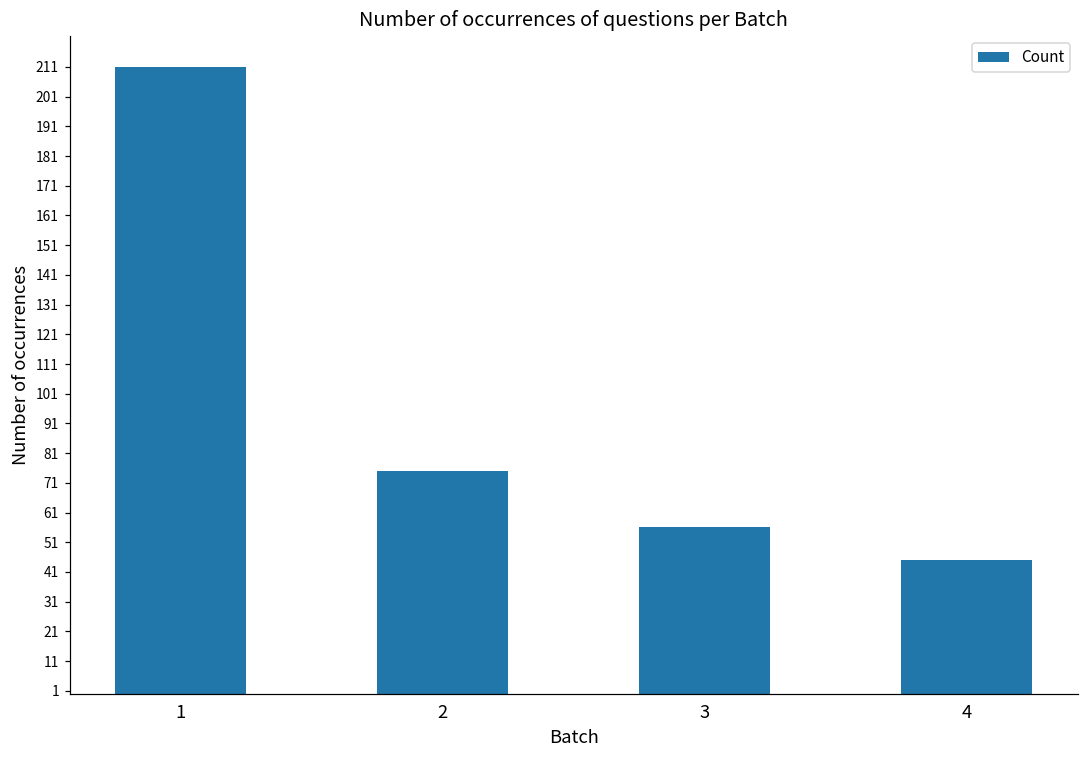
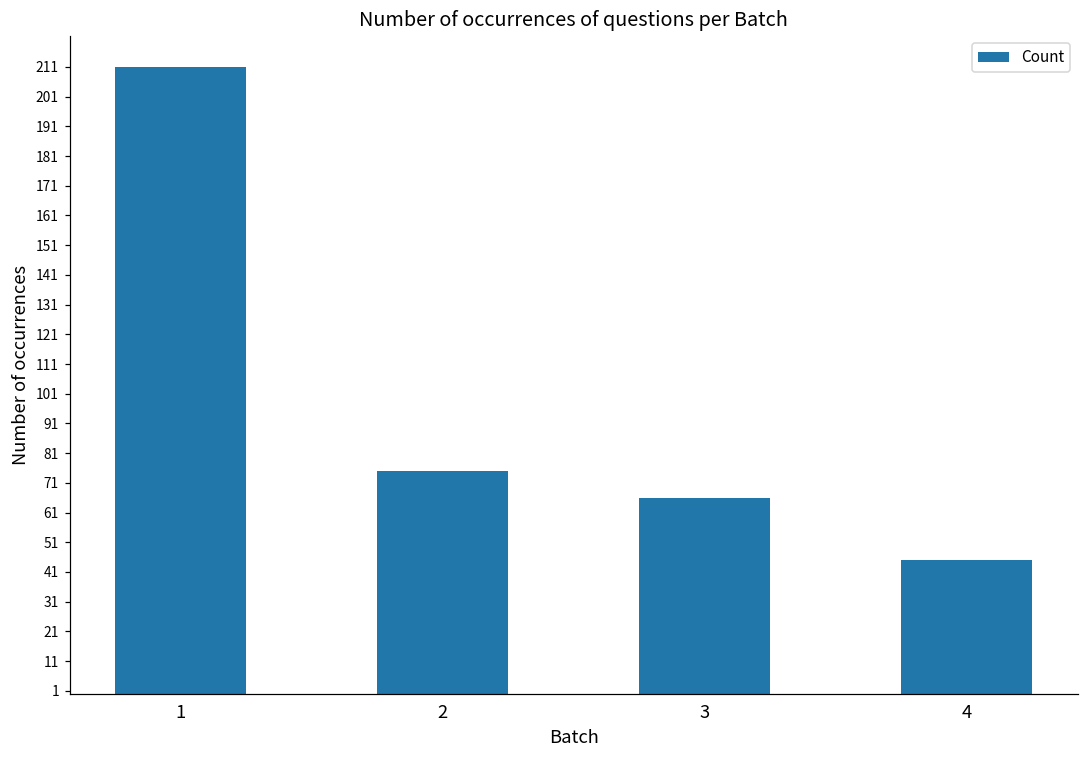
  {
    "1": 211,
    "2": 75,
-   "3": 56,
+   "3": 66,
    "4": 45
  }
